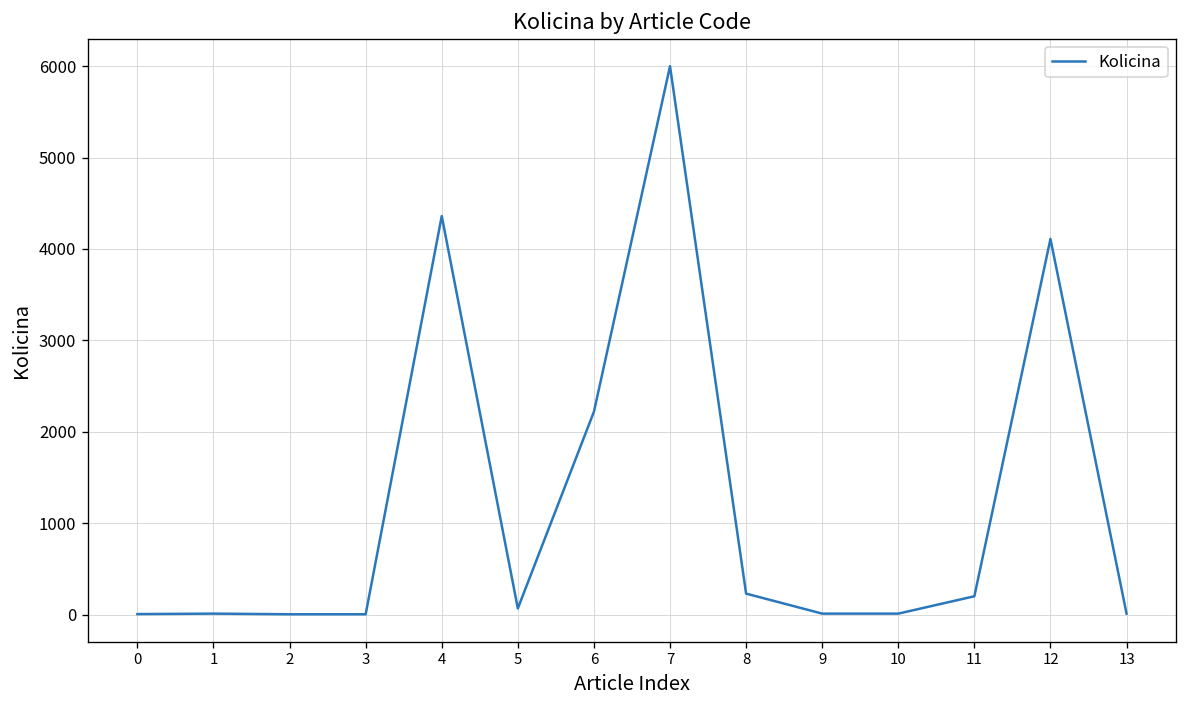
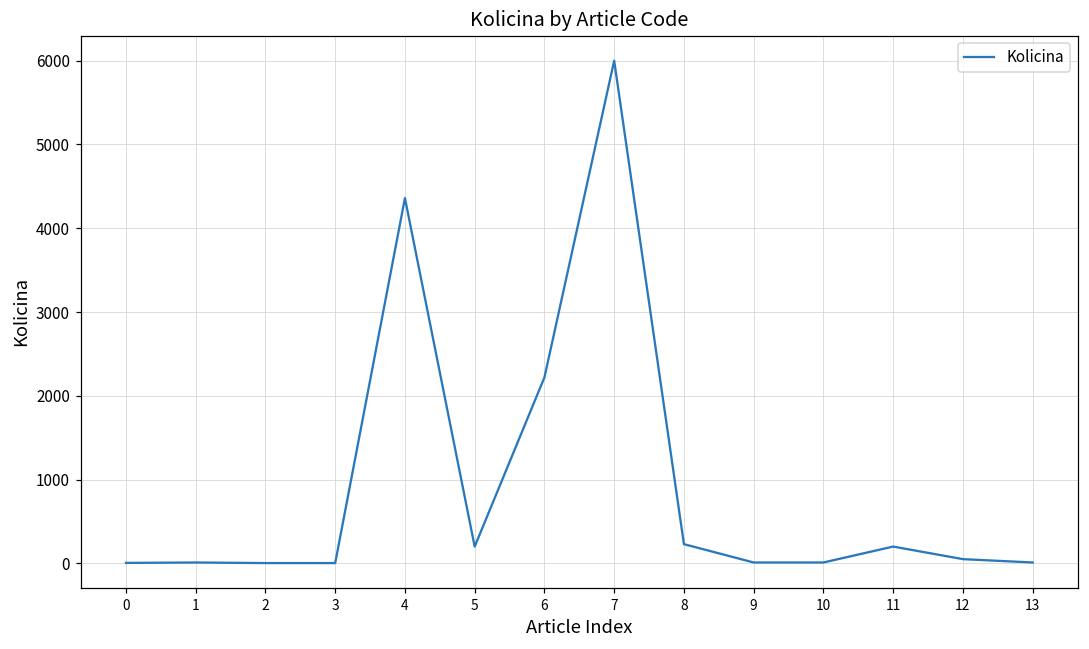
  {
    "0": 0,
    "1": 0,
    "2": 0,
    "3": 0,
    "4": 4400,
-   "5": 100,
+   "5": 200,
    "6": 2200,
    "7": 6000,
    "8": 200,
    "9": 0,
    "10": 0,
    "11": 200,
-   "12": 4100,
+   "12": 100,
    "13": 0
  }
